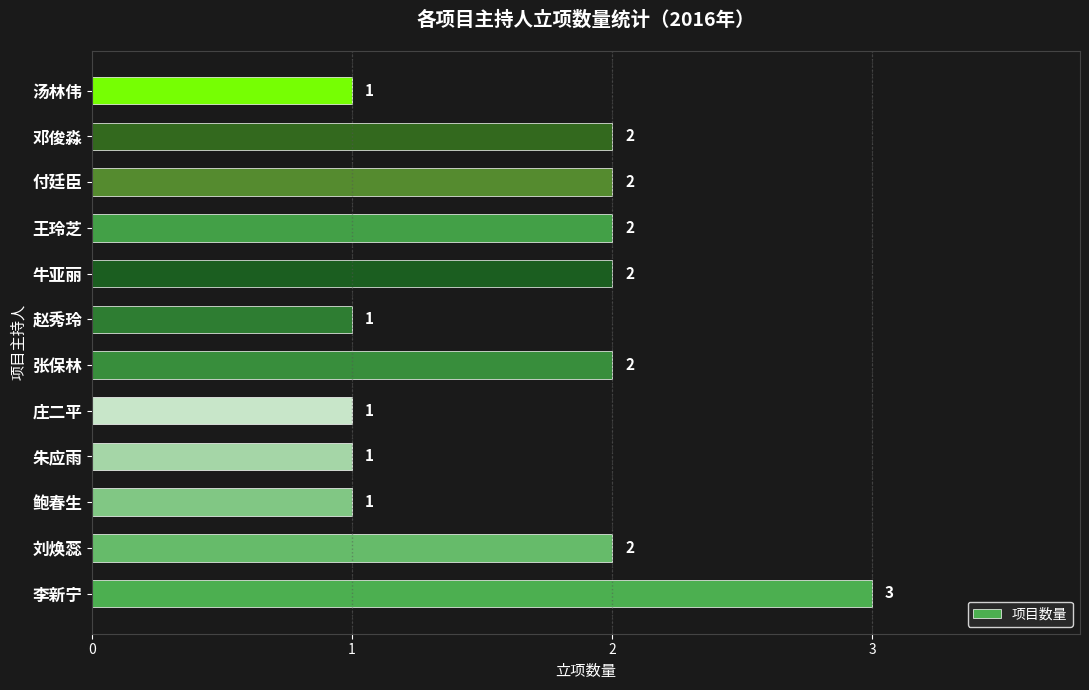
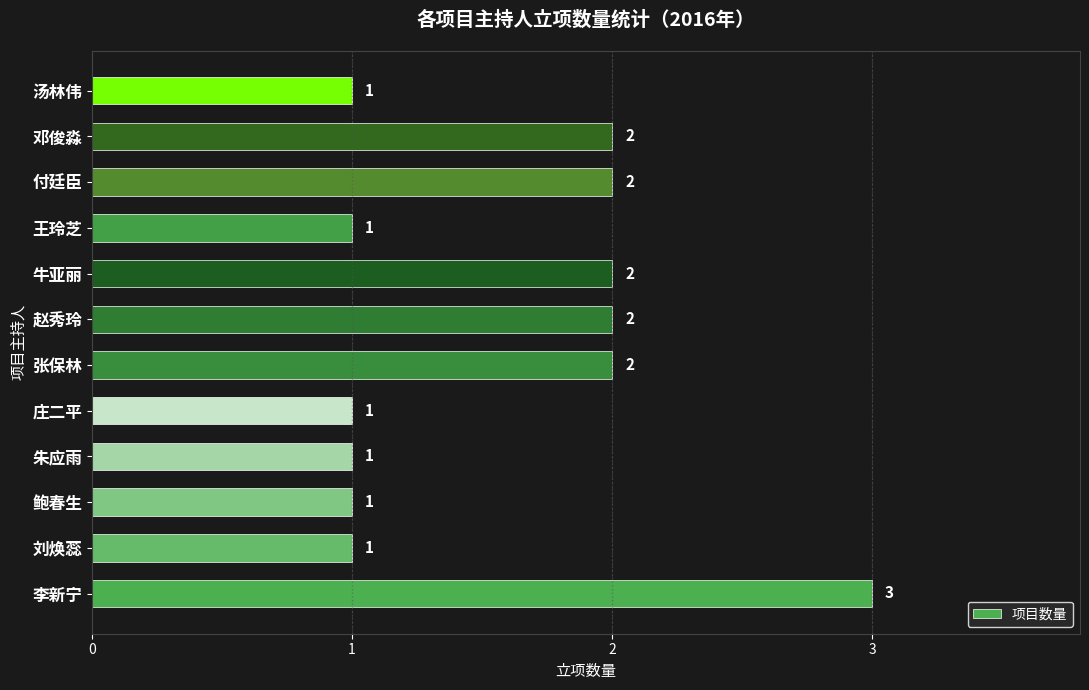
  {
    "汤林伟": 1,
    "邓俊淼": 2,
    "付廷臣": 2,
-   "王玲芝": 2,
+   "王玲芝": 1,
    "牛亚丽": 2,
-   "赵秀玲": 1,
+   "赵秀玲": 2,
    "张保林": 2,
    "庄二平": 1,
    "朱应雨": 1,
    "鲍春生": 1,
-   "刘焕蕊": 2,
+   "刘焕蕊": 1,
    "李新宁": 3
  }
